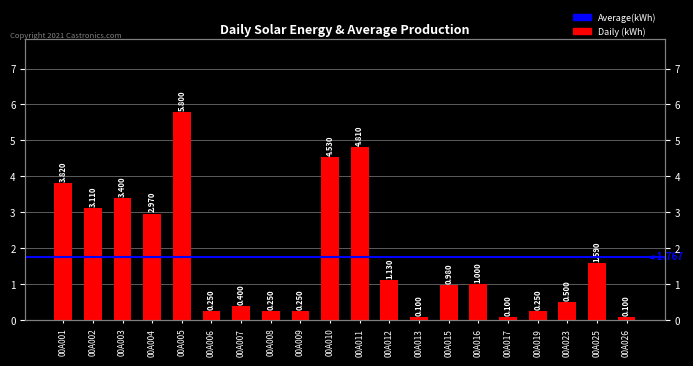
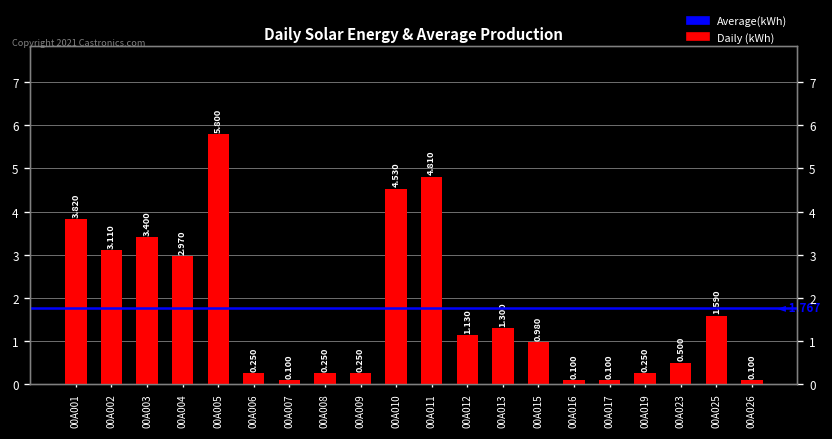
  {
    "00A001": 3.820,
    "00A002": 3.110,
    "00A003": 3.400,
    "00A004": 2.970,
    "00A005": 5.800,
    "00A006": 0.250,
-   "00A007": 0.400,
+   "00A007": 0.100,
    "00A008": 0.250,
    "00A009": 0.250,
    "00A010": 4.530,
    "00A011": 4.810,
    "00A012": 1.130,
-   "00A013": 0.100,
+   "00A013": 1.300,
    "00A015": 0.980,
-   "00A016": 1.000,
+   "00A016": 0.100,
    "00A017": 0.100,
    "00A019": 0.250,
    "00A023": 0.500,
    "00A025": 1.590,
    "00A026": 0.100
  }
